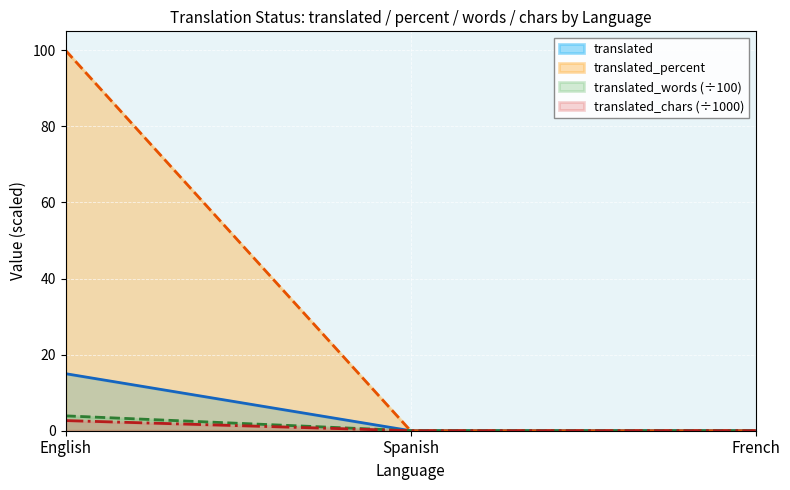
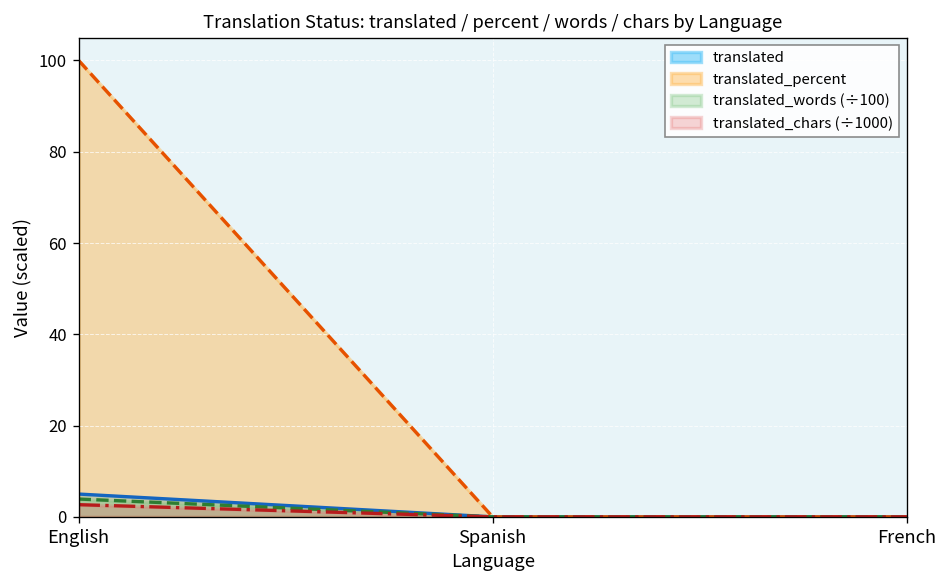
  {
    "translated": {
-     "English": 15
+     "English": 5
    },
    "translated_percent": {
      "English": 100
    },
    "translated_words (÷100)": {
      "English": 4
    },
    "translated_chars (÷1000)": {
      "English": 3
    }
  }
